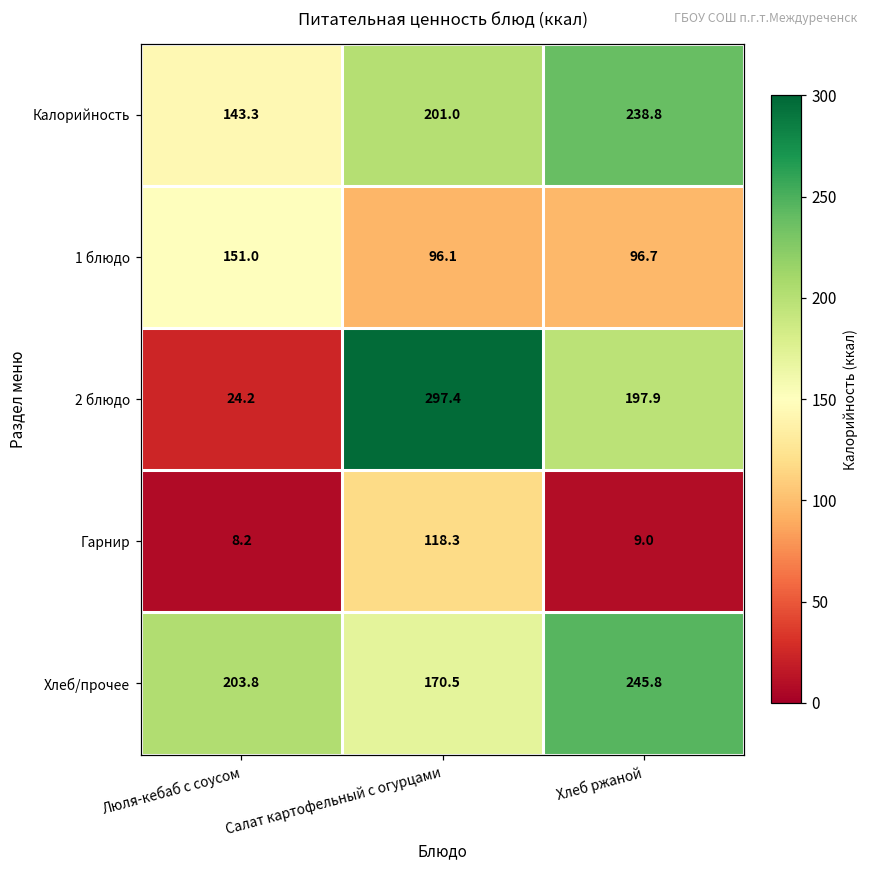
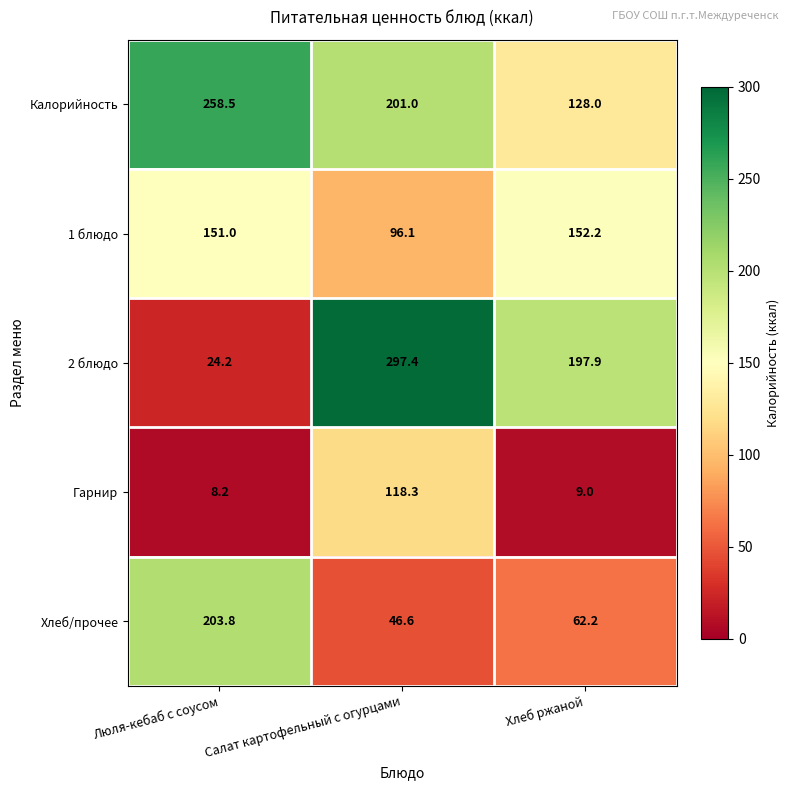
  {
    "Калорийность": {
-     "Люля-кебаб с соусом": 143.3,
+     "Люля-кебаб с соусом": 258.5,
      "Салат картофельный с огурцами": 201.0,
-     "Хлеб ржаной": 238.8
+     "Хлеб ржаной": 128.0
    },
    "1 блюдо": {
      "Люля-кебаб с соусом": 151.0,
      "Салат картофельный с огурцами": 96.1,
-     "Хлеб ржаной": 96.7
+     "Хлеб ржаной": 152.2
    },
    "2 блюдо": {
      "Люля-кебаб с соусом": 24.2,
      "Салат картофельный с огурцами": 297.4,
      "Хлеб ржаной": 197.9
    },
    "Гарнир": {
      "Люля-кебаб с соусом": 8.2,
      "Салат картофельный с огурцами": 118.3,
      "Хлеб ржаной": 9.0
    },
    "Хлеб/прочее": {
      "Люля-кебаб с соусом": 203.8,
-     "Салат картофельный с огурцами": 170.5,
-     "Хлеб ржаной": 245.8
+     "Салат картофельный с огурцами": 46.6,
+     "Хлеб ржаной": 62.2
    }
  }
